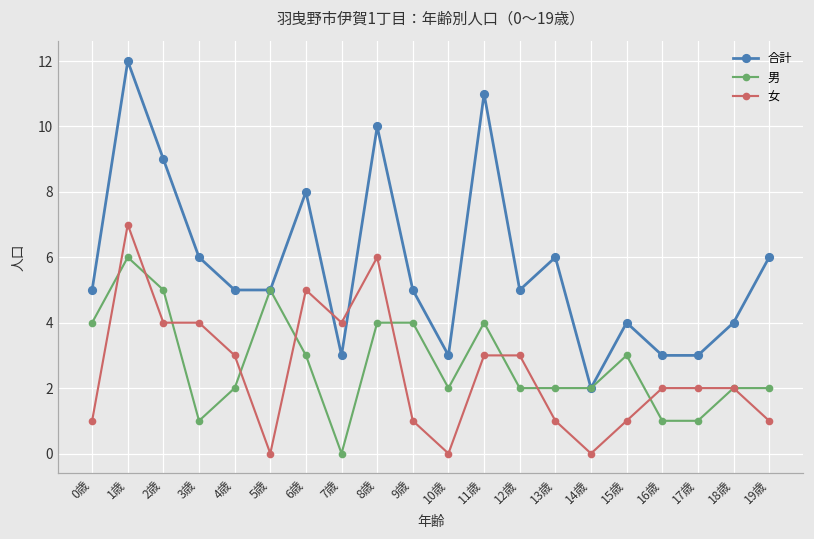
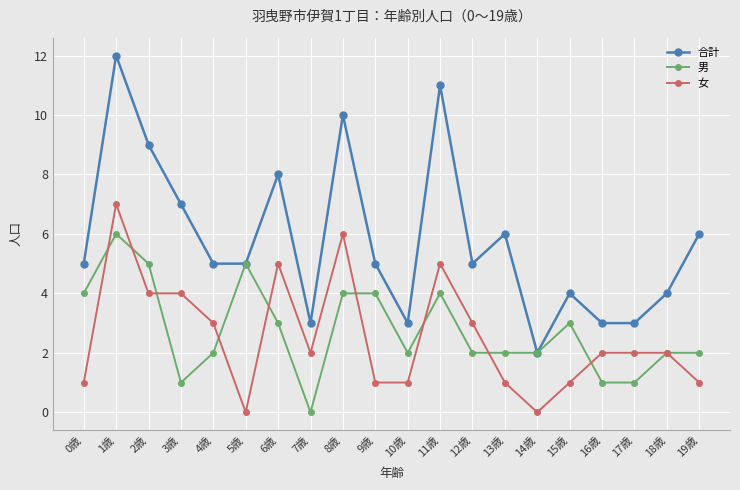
  {
    "合計": {
      "0歳": 5,
      "1歳": 12,
      "2歳": 9,
-     "3歳": 6,
+     "3歳": 7,
      "4歳": 5,
      "6歳": 8,
      "7歳": 3,
      "8歳": 10,
      "9歳": 5,
      "10歳": 3,
      "11歳": 11,
      "12歳": 5,
      "13歳": 6,
      "15歳": 4,
      "16歳": 3,
      "17歳": 3,
      "18歳": 4,
      "19歳": 6
    },
    "男": {
      "0歳": 4,
      "1歳": 6,
      "2歳": 5,
      "3歳": 1,
      "4歳": 2,
      "6歳": 3,
      "7歳": 0,
      "8歳": 4,
      "9歳": 4,
      "10歳": 2,
      "11歳": 4,
      "12歳": 2,
      "13歳": 2,
      "15歳": 3,
      "16歳": 1,
      "17歳": 1,
      "19歳": 2
    },
    "女": {
      "0歳": 1,
      "1歳": 7,
      "2歳": 4,
      "3歳": 4,
      "4歳": 3,
      "5歳": 0,
      "6歳": 5,
-     "7歳": 4,
+     "7歳": 2,
      "8歳": 6,
      "9歳": 1,
-     "10歳": 0,
-     "11歳": 3,
+     "10歳": 1,
+     "11歳": 5,
      "12歳": 3,
      "13歳": 1,
      "14歳": 0,
      "15歳": 1,
      "16歳": 2,
      "17歳": 2,
      "19歳": 1
    }
  }
